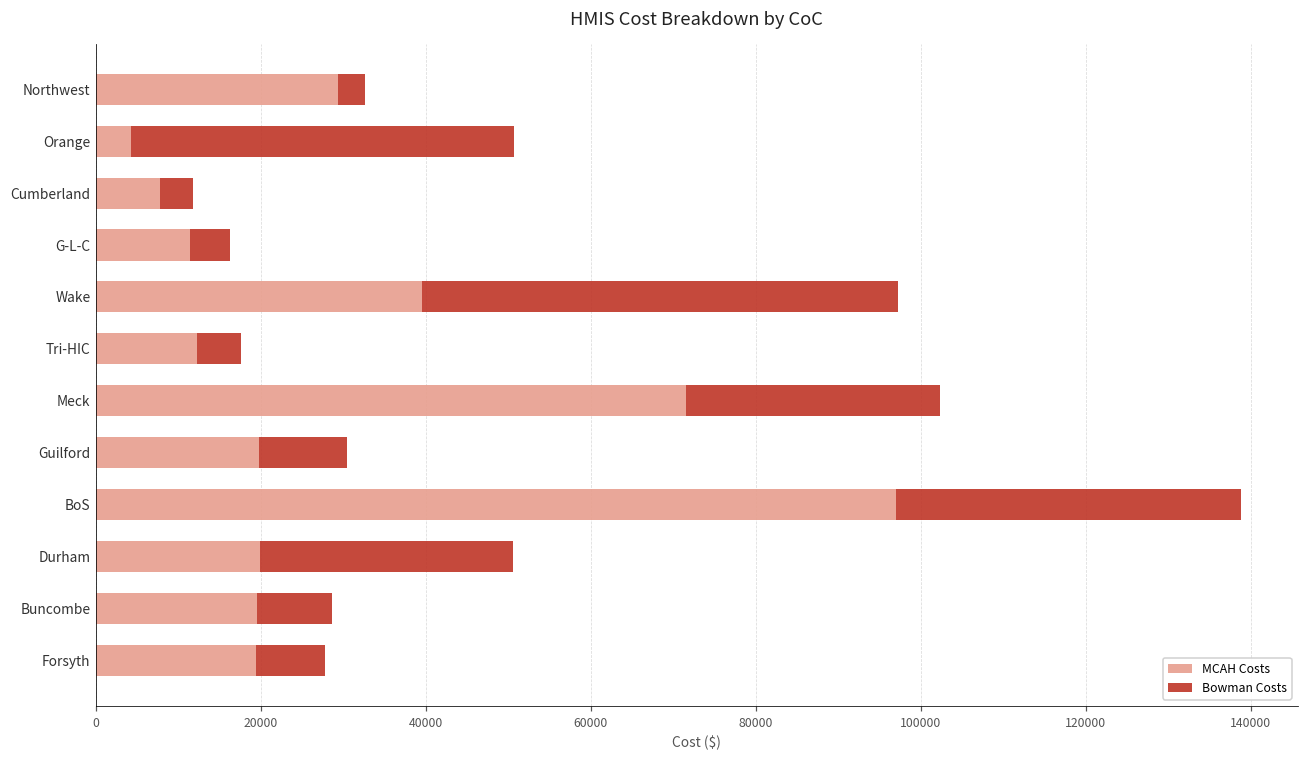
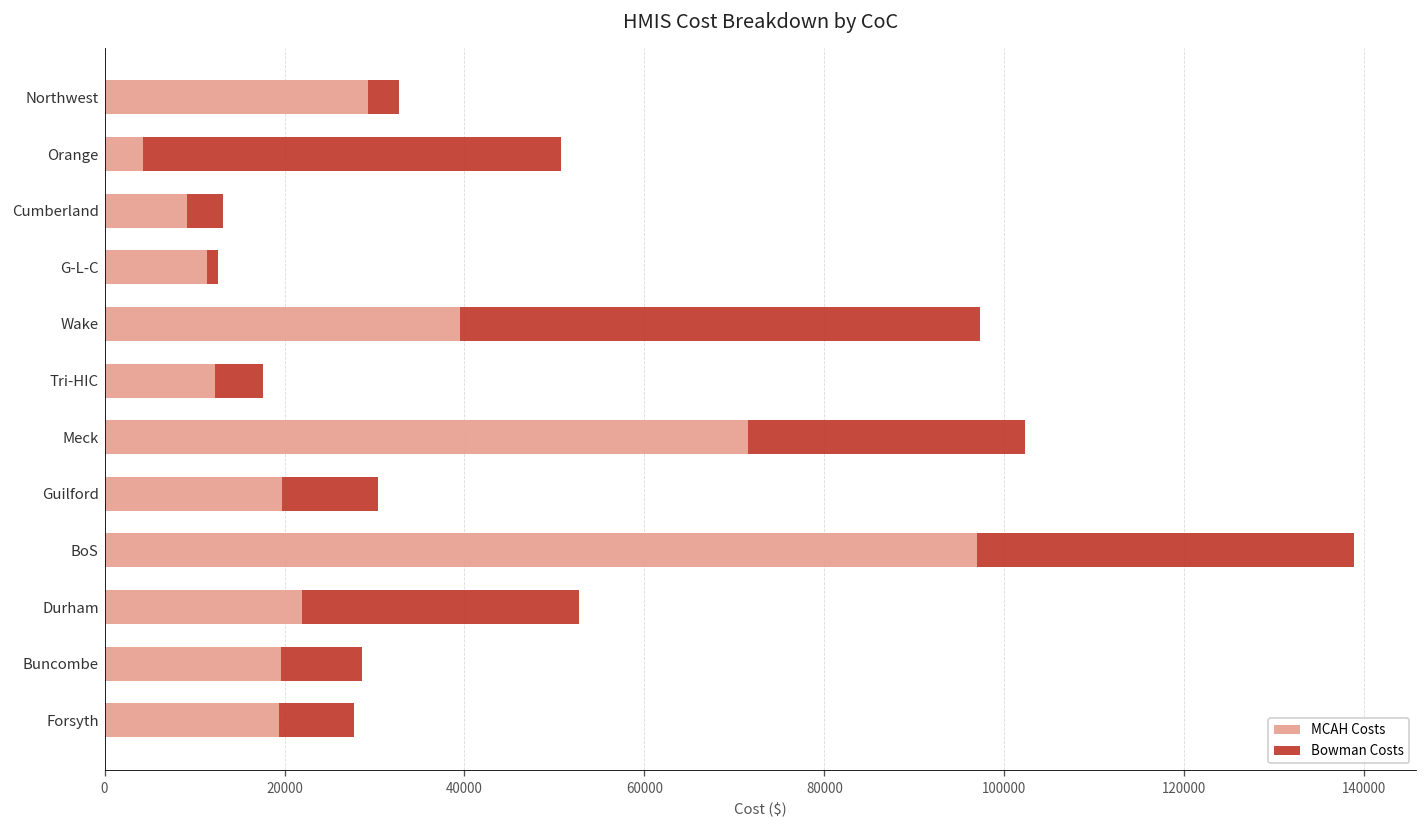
  {
    "MCAH Costs": {
      "Northwest": 29000,
      "Orange": 4000,
-     "Cumberland": 8000,
+     "Cumberland": 9000,
      "G-L-C": 11000,
      "Wake": 40000,
      "Tri-HIC": 12000,
      "Meck": 72000,
      "Guilford": 20000,
      "BoS": 97000,
-     "Durham": 20000,
+     "Durham": 22000,
      "Buncombe": 20000,
      "Forsyth": 19000
    },
    "Bowman Costs": {
      "Northwest": 3000,
      "Orange": 46000,
      "Cumberland": 4000,
-     "G-L-C": 5000,
+     "G-L-C": 1000,
      "Wake": 58000,
      "Tri-HIC": 5000,
      "Meck": 31000,
      "Guilford": 11000,
      "BoS": 42000,
      "Durham": 31000,
      "Buncombe": 9000,
      "Forsyth": 8000
    }
  }
